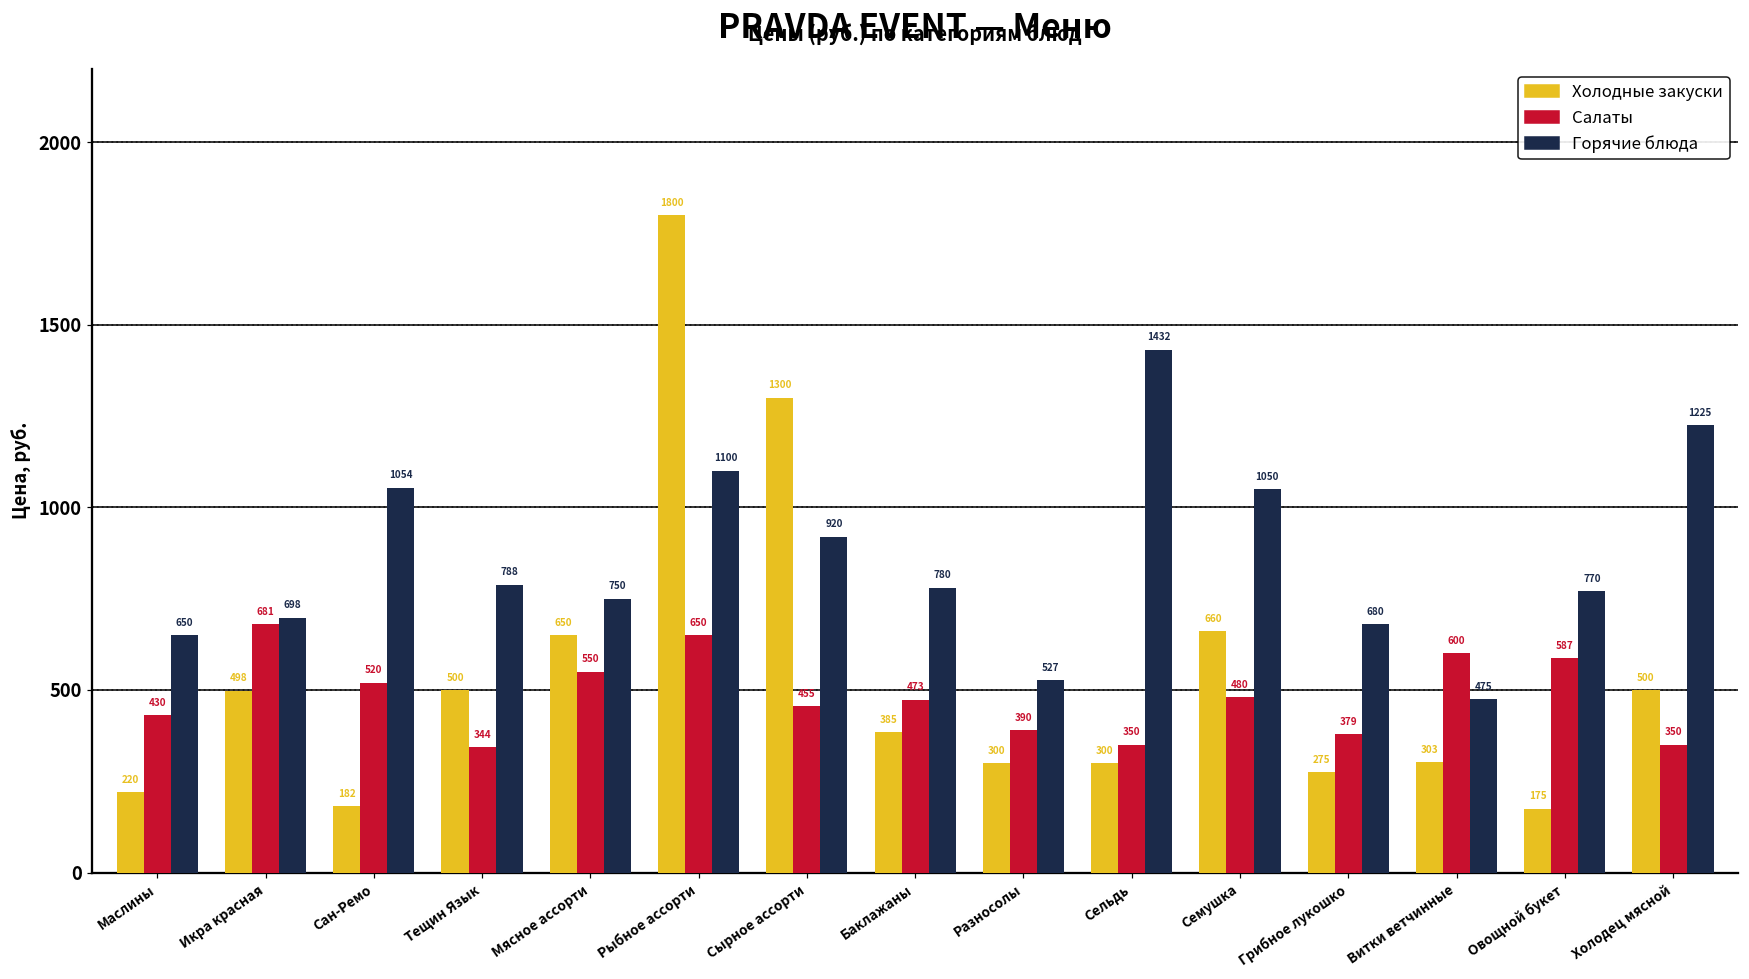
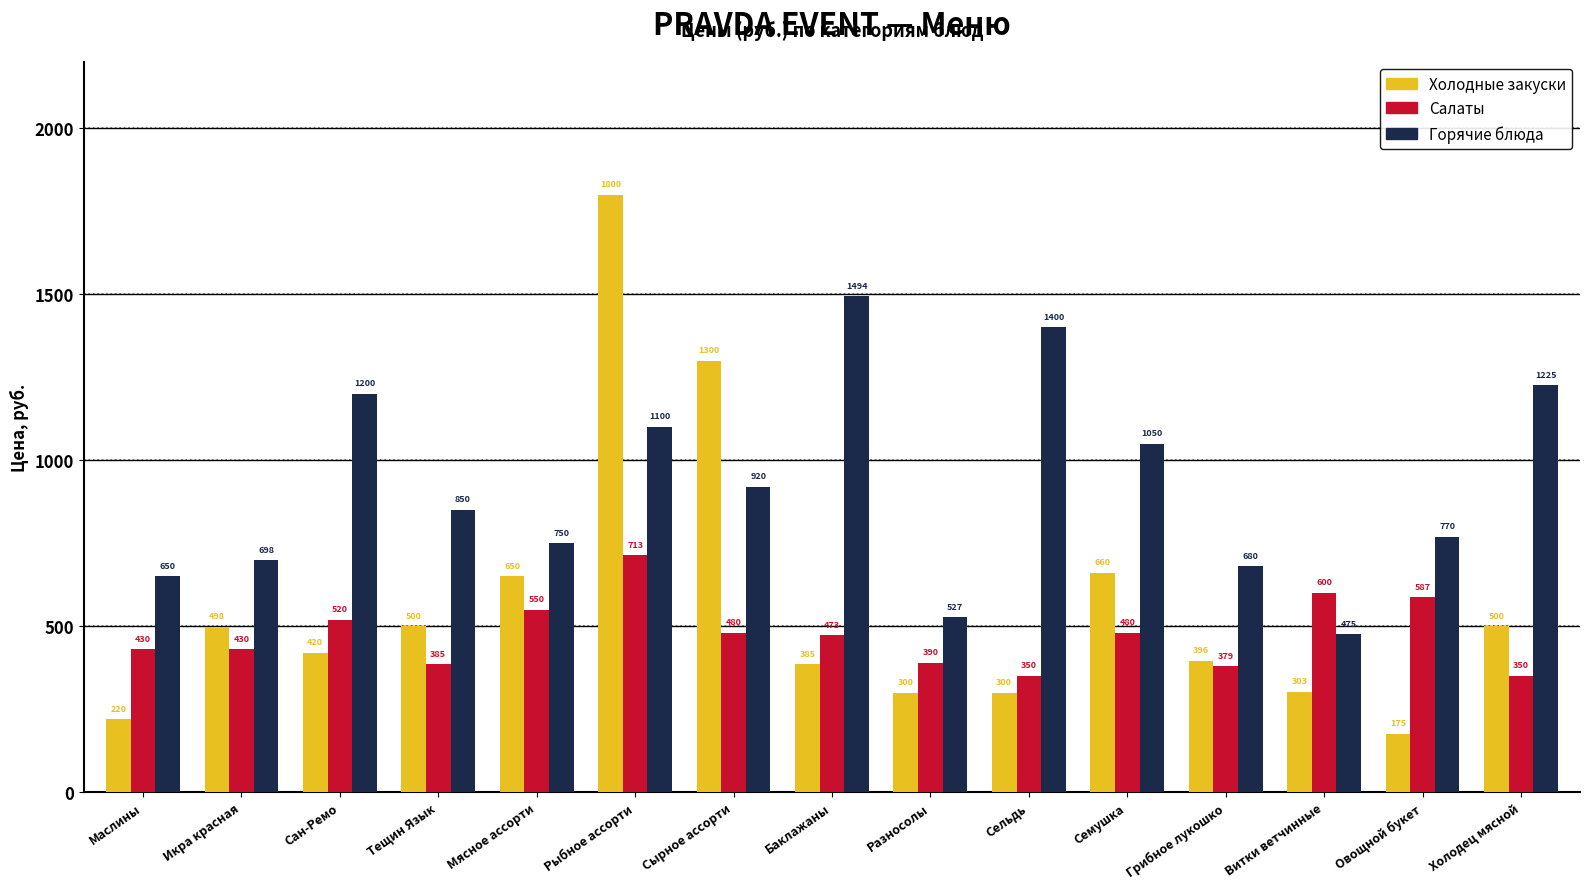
  {
    "Холодные закуски": {
      "Маслины": 220,
      "Икра красная": 498,
-     "Сан-Ремо": 182,
+     "Сан-Ремо": 420,
      "Тещин Язык": 500,
      "Мясное ассорти": 650,
      "Рыбное ассорти": 1800,
      "Сырное ассорти": 1300,
      "Баклажаны": 385,
      "Разносолы": 300,
      "Сельдь": 300,
      "Семушка": 660,
-     "Грибное лукошко": 275,
+     "Грибное лукошко": 396,
      "Витки ветчинные": 303,
      "Овощной букет": 175,
      "Холодец мясной": 500
    },
    "Салаты": {
      "Маслины": 430,
-     "Икра красная": 681,
+     "Икра красная": 430,
      "Сан-Ремо": 520,
-     "Тещин Язык": 344,
+     "Тещин Язык": 385,
      "Мясное ассорти": 550,
-     "Рыбное ассорти": 650,
-     "Сырное ассорти": 455,
+     "Рыбное ассорти": 713,
+     "Сырное ассорти": 480,
      "Баклажаны": 473,
      "Разносолы": 390,
      "Сельдь": 350,
      "Семушка": 480,
      "Грибное лукошко": 379,
      "Витки ветчинные": 600,
      "Овощной букет": 587,
      "Холодец мясной": 350
    },
    "Горячие блюда": {
      "Маслины": 650,
      "Икра красная": 698,
-     "Сан-Ремо": 1054,
-     "Тещин Язык": 788,
+     "Сан-Ремо": 1200,
+     "Тещин Язык": 850,
      "Мясное ассорти": 750,
      "Рыбное ассорти": 1100,
      "Сырное ассорти": 920,
-     "Баклажаны": 780,
+     "Баклажаны": 1494,
      "Разносолы": 527,
-     "Сельдь": 1432,
+     "Сельдь": 1400,
      "Семушка": 1050,
      "Грибное лукошко": 680,
      "Витки ветчинные": 475,
      "Овощной букет": 770,
      "Холодец мясной": 1225
    }
  }
